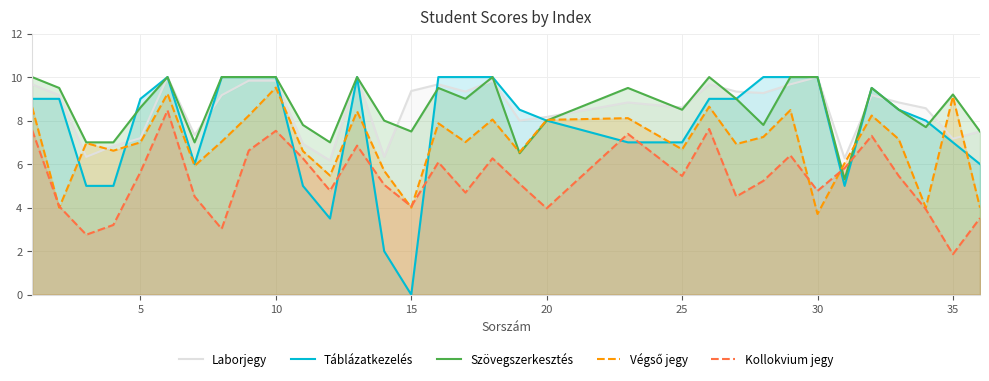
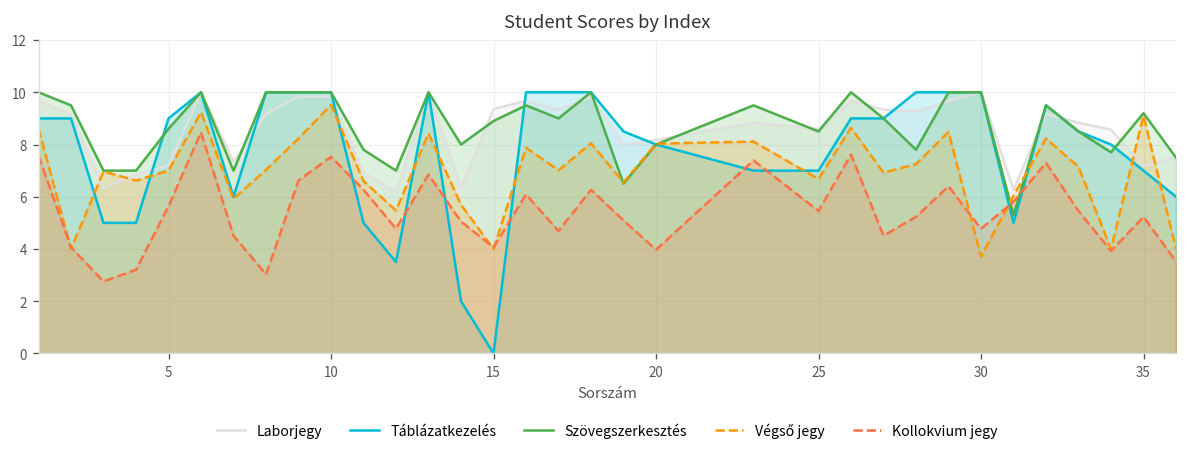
  {
    "Laborjegy": {
      "5": 7.2,
      "10": 9.8,
      "15": 9.4,
      "20": 8.2,
      "35": 7.2
    },
    "Táblázatkezelés": {
      "5": 9.0,
      "15": 0.0,
      "25": 7.0,
      "35": 7.0
    },
    "Szövegszerkesztés": {
      "5": 8.6,
-     "15": 7.5
+     "15": 8.9
    },
    "Végső jegy": {
      "5": 7.0,
      "10": 9.5,
      "25": 6.7,
      "30": 3.7
    },
    "Kollokvium jegy": {
      "5": 5.6,
      "10": 7.5,
      "20": 4.0,
      "25": 5.5,
      "30": 4.8,
-     "35": 1.9
+     "35": 5.2
    }
  }
